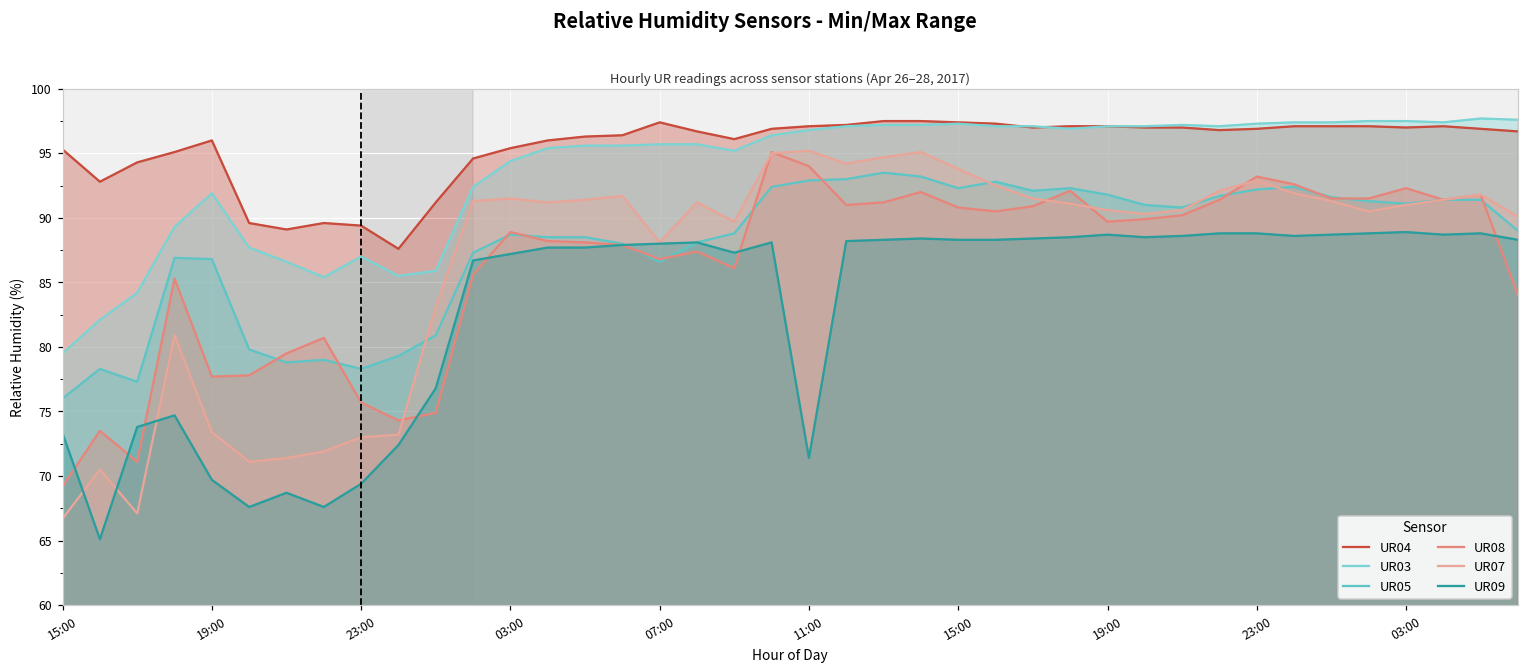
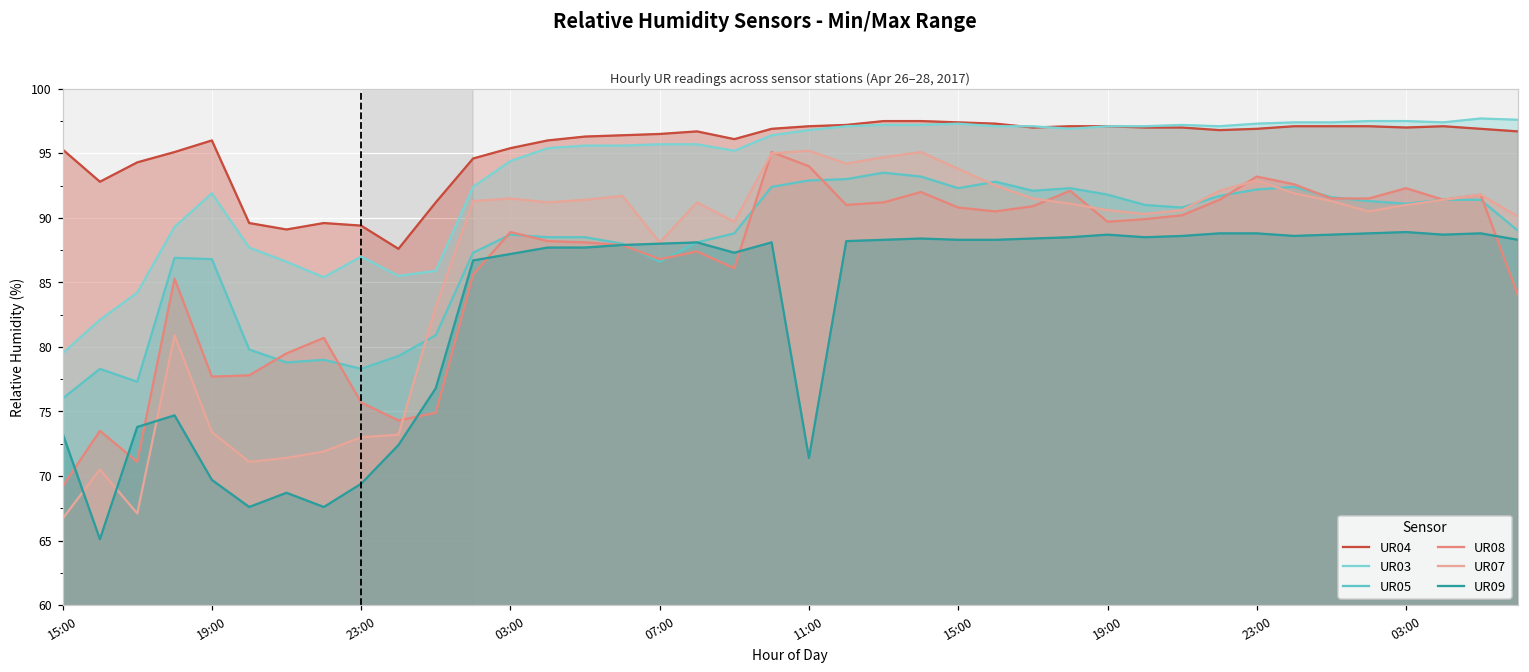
  {
    "UR04": {
-     "07:00": 97.4,
+     "07:00": 96.5,
      "11:00": 97.1
    },
    "UR09": {
      "11:00": 71.4
    }
  }
